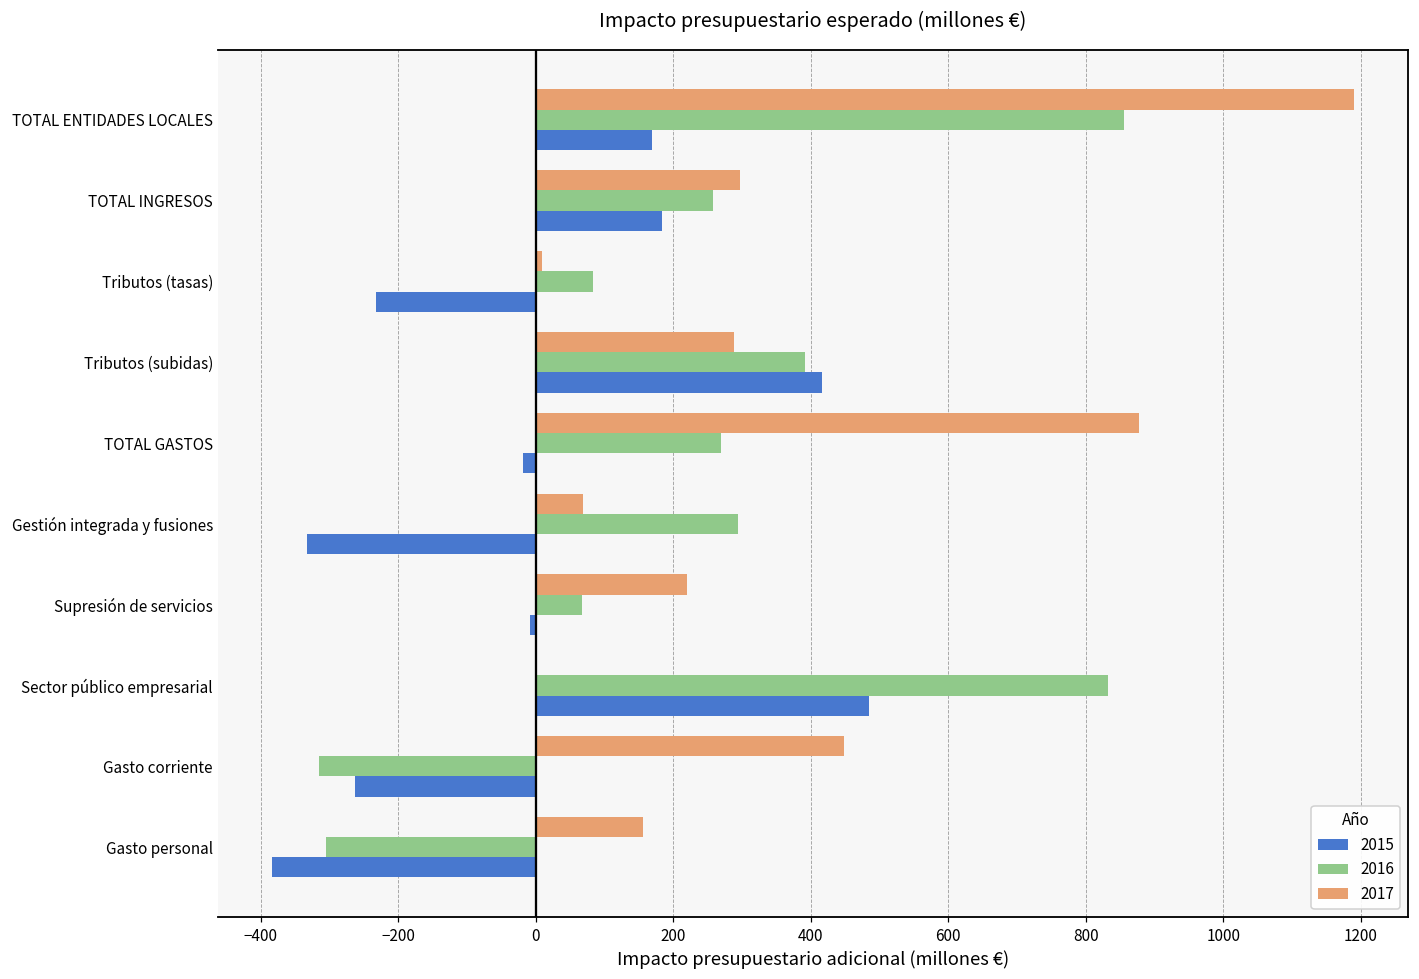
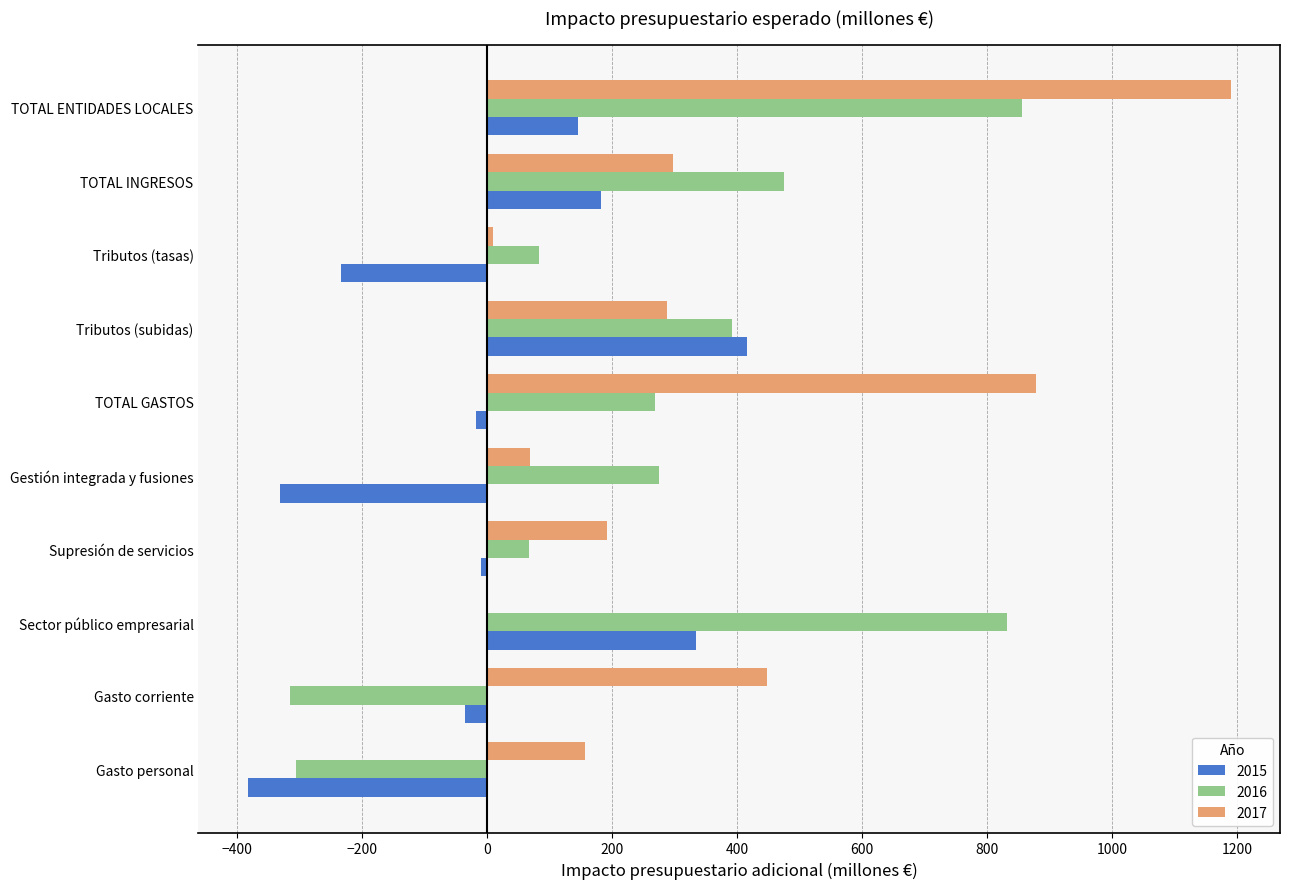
  {
    "2015": {
-     "TOTAL ENTIDADES LOCALES": 170,
+     "TOTAL ENTIDADES LOCALES": 150,
      "TOTAL INGRESOS": 180,
      "Tributos (tasas)": -230,
      "Tributos (subidas)": 420,
      "TOTAL GASTOS": -20,
      "Gestión integrada y fusiones": -330,
      "Supresión de servicios": -10,
-     "Sector público empresarial": 480,
-     "Gasto corriente": -260,
+     "Sector público empresarial": 330,
+     "Gasto corriente": -40,
      "Gasto personal": -380
    },
    "2016": {
      "TOTAL ENTIDADES LOCALES": 860,
-     "TOTAL INGRESOS": 260,
+     "TOTAL INGRESOS": 480,
      "Tributos (tasas)": 80,
      "Tributos (subidas)": 390,
      "TOTAL GASTOS": 270,
-     "Gestión integrada y fusiones": 290,
+     "Gestión integrada y fusiones": 280,
      "Supresión de servicios": 70,
      "Sector público empresarial": 830,
      "Gasto corriente": -320,
      "Gasto personal": -310
    },
    "2017": {
      "TOTAL ENTIDADES LOCALES": 1190,
      "TOTAL INGRESOS": 300,
      "Tributos (tasas)": 10,
      "Tributos (subidas)": 290,
      "TOTAL GASTOS": 880,
      "Gestión integrada y fusiones": 70,
-     "Supresión de servicios": 220,
+     "Supresión de servicios": 190,
      "Sector público empresarial": 0,
      "Gasto corriente": 450,
      "Gasto personal": 160
    }
  }
